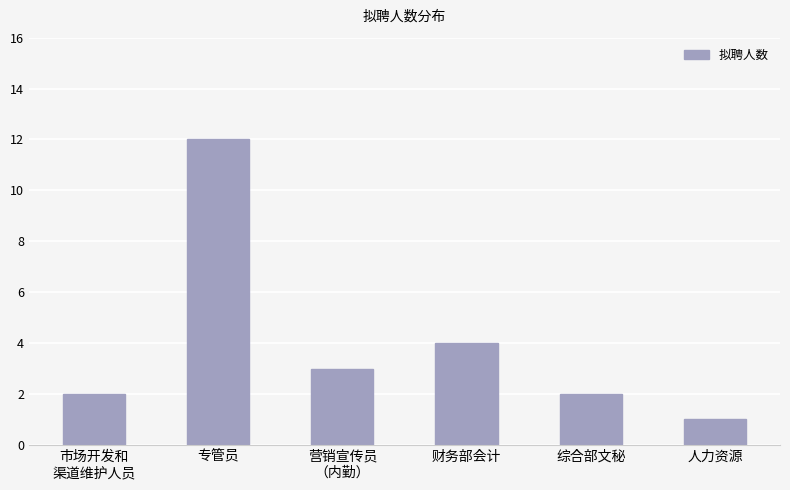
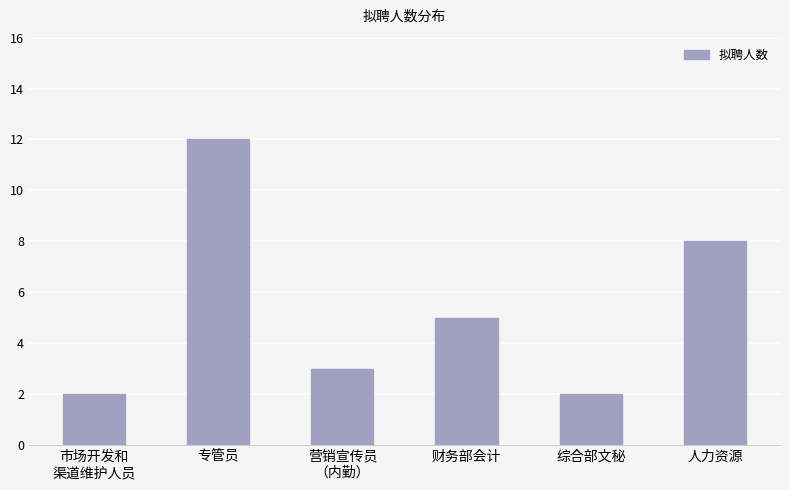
  {
    "市场开发和 渠道维护人员": 2,
    "专管员": 12,
    "营销宣传员 （内勤）": 3,
-   "财务部会计": 4,
+   "财务部会计": 5,
    "综合部文秘": 2,
-   "人力资源": 1
+   "人力资源": 8
  }
